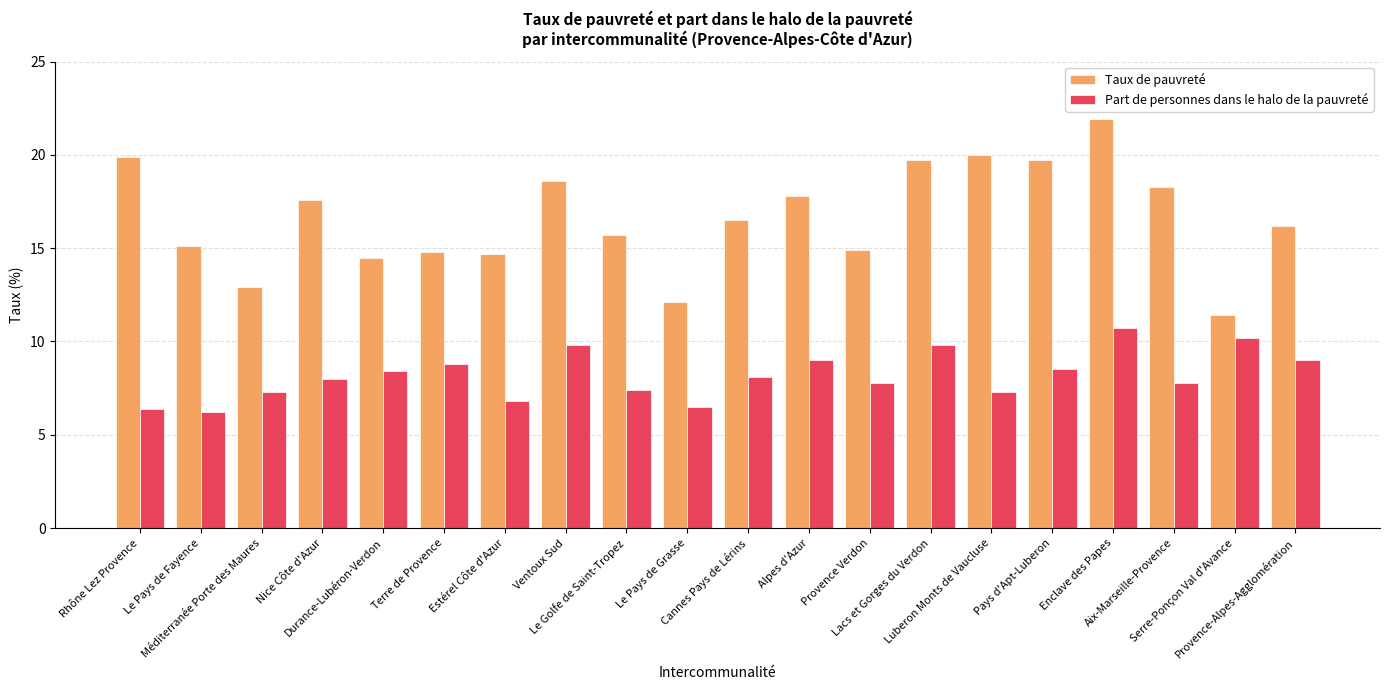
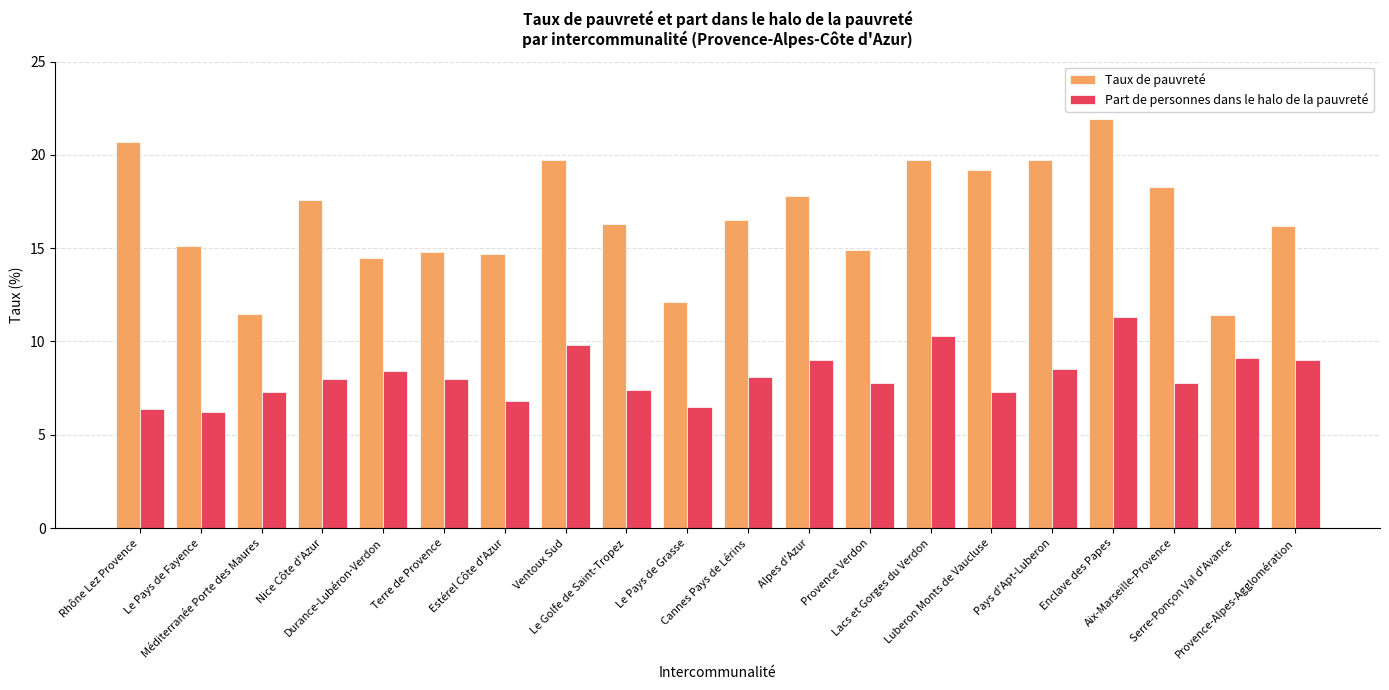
  {
    "Taux de pauvreté": {
-     "Rhône Lez Provence": 19.9,
+     "Rhône Lez Provence": 20.7,
      "Le Pays de Fayence": 15.1,
-     "Méditerranée Porte des Maures": 12.9,
+     "Méditerranée Porte des Maures": 11.5,
      "Nice Côte d'Azur": 17.6,
      "Durance-Lubéron-Verdon": 14.5,
      "Terre de Provence": 14.8,
      "Estérel Côte d'Azur": 14.7,
-     "Ventoux Sud": 18.6,
-     "Le Golfe de Saint-Tropez": 15.7,
+     "Ventoux Sud": 19.7,
+     "Le Golfe de Saint-Tropez": 16.3,
      "Le Pays de Grasse": 12.1,
      "Cannes Pays de Lérins": 16.5,
      "Alpes d'Azur": 17.8,
      "Provence Verdon": 14.9,
      "Lacs et Gorges du Verdon": 19.7,
-     "Luberon Monts de Vaucluse": 20.0,
+     "Luberon Monts de Vaucluse": 19.2,
      "Pays d'Apt-Luberon": 19.7,
      "Enclave des Papes": 21.9,
      "Aix-Marseille-Provence": 18.3,
      "Serre-Ponçon Val d'Avance": 11.4,
      "Provence-Alpes-Agglomération": 16.2
    },
    "Part de personnes dans le halo de la pauvreté": {
      "Rhône Lez Provence": 6.4,
      "Le Pays de Fayence": 6.2,
      "Méditerranée Porte des Maures": 7.3,
      "Nice Côte d'Azur": 8.0,
      "Durance-Lubéron-Verdon": 8.4,
-     "Terre de Provence": 8.8,
+     "Terre de Provence": 8.0,
      "Estérel Côte d'Azur": 6.8,
      "Ventoux Sud": 9.8,
      "Le Golfe de Saint-Tropez": 7.4,
      "Le Pays de Grasse": 6.5,
      "Cannes Pays de Lérins": 8.1,
      "Alpes d'Azur": 9.0,
      "Provence Verdon": 7.8,
-     "Lacs et Gorges du Verdon": 9.8,
+     "Lacs et Gorges du Verdon": 10.3,
      "Luberon Monts de Vaucluse": 7.3,
      "Pays d'Apt-Luberon": 8.5,
-     "Enclave des Papes": 10.7,
+     "Enclave des Papes": 11.3,
      "Aix-Marseille-Provence": 7.8,
-     "Serre-Ponçon Val d'Avance": 10.2,
+     "Serre-Ponçon Val d'Avance": 9.1,
      "Provence-Alpes-Agglomération": 9.0
    }
  }
